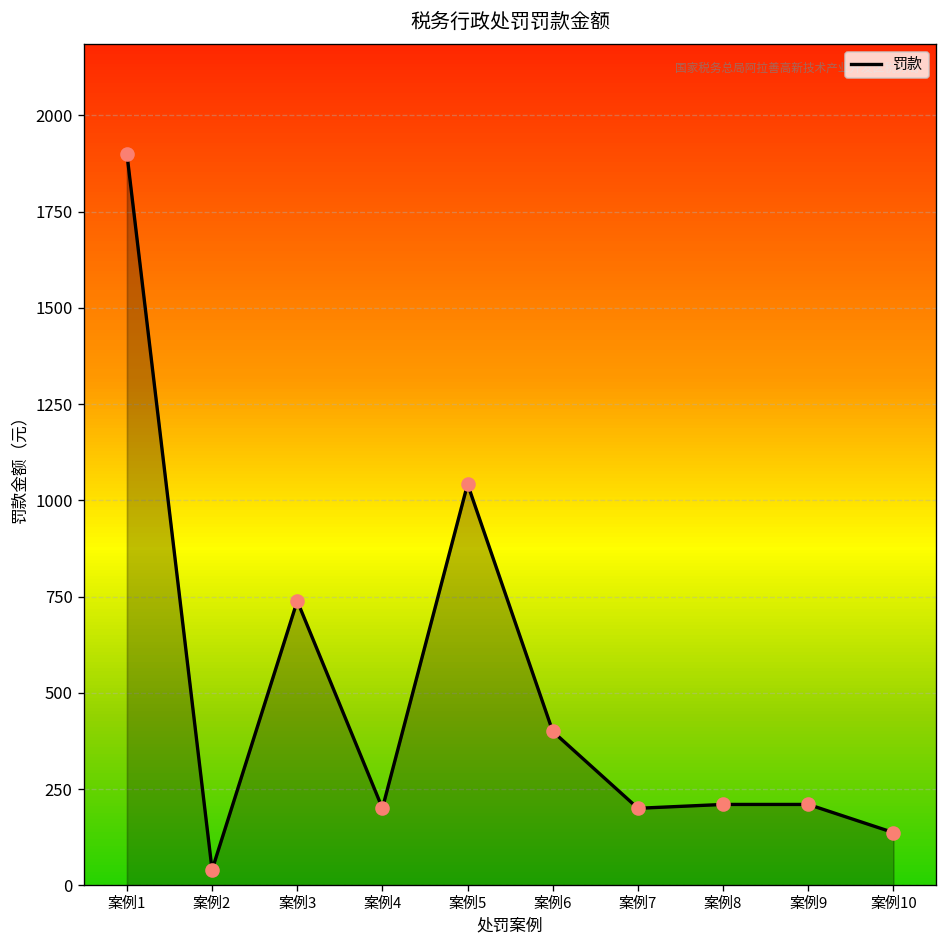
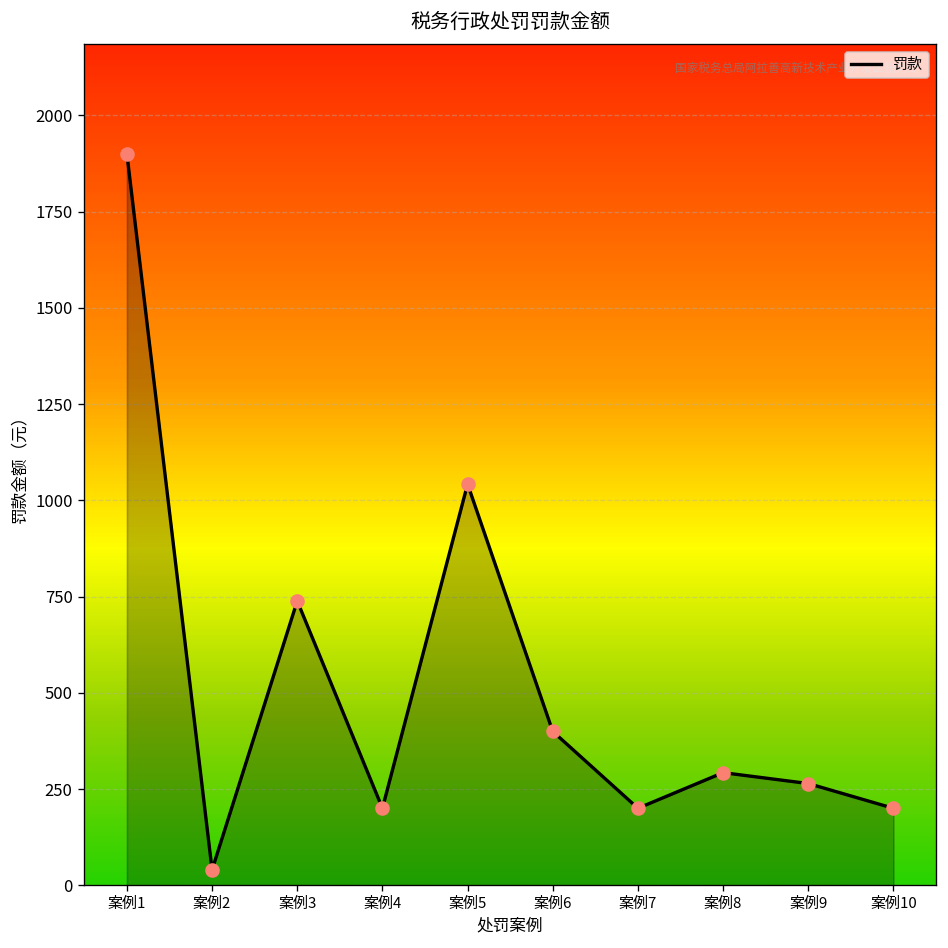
  {
    "案例1": 1900,
    "案例2": 40,
    "案例3": 740,
    "案例4": 200,
    "案例5": 1040,
    "案例6": 400,
    "案例7": 200,
-   "案例8": 210,
-   "案例9": 210,
-   "案例10": 140
+   "案例8": 290,
+   "案例9": 260,
+   "案例10": 200
  }
